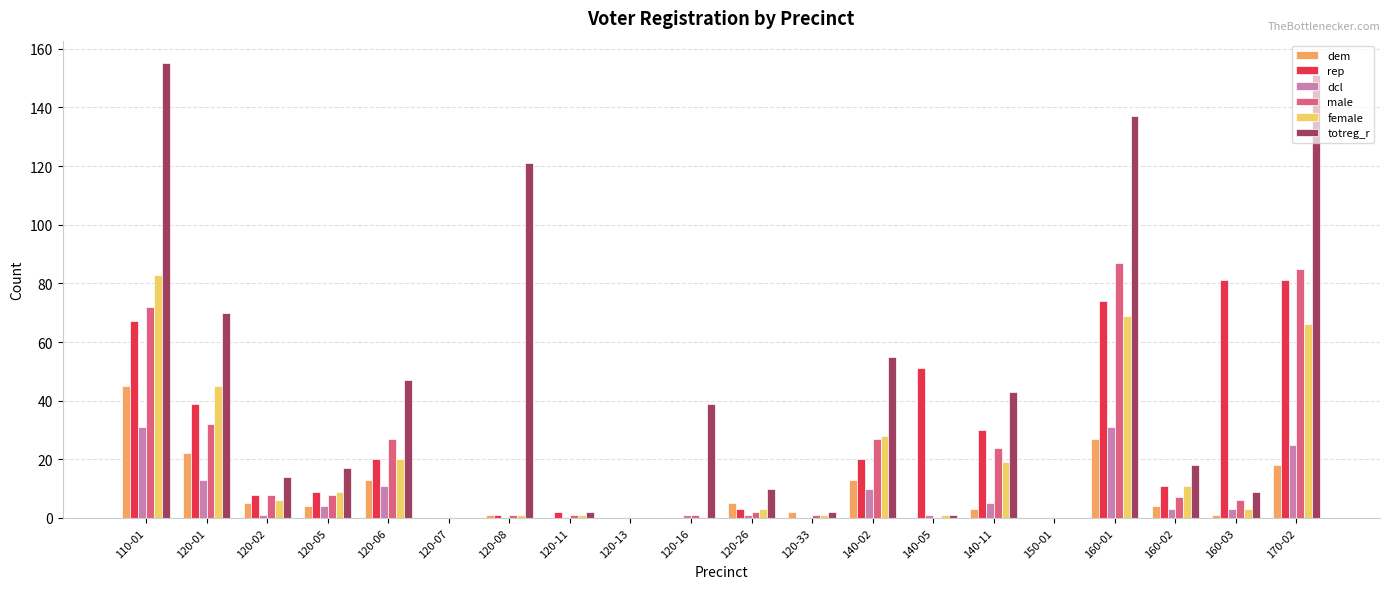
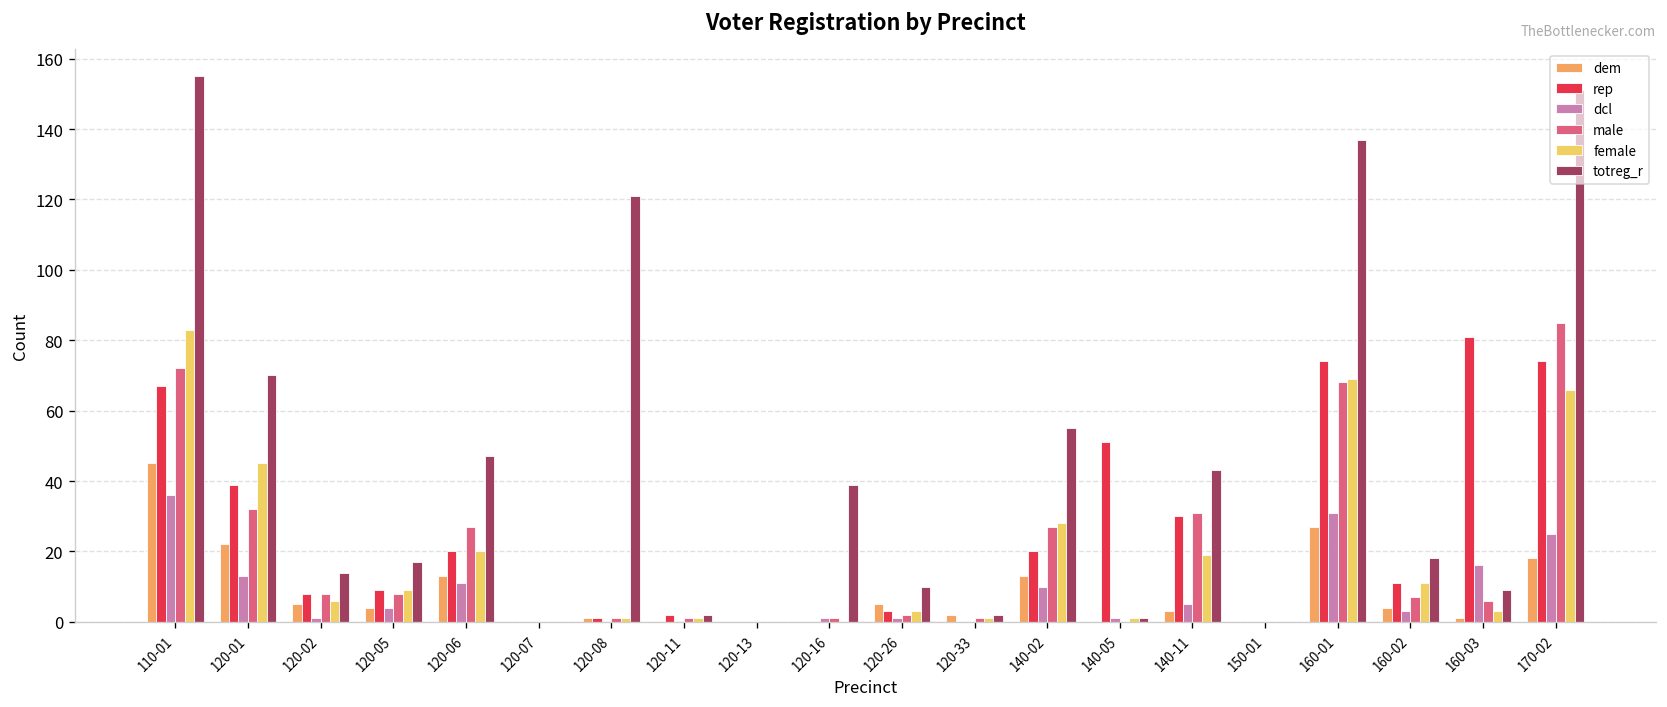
  {
    "rep": {
      "110-01": 67,
      "120-01": 39,
      "120-02": 8,
      "120-05": 9,
      "120-06": 20,
      "120-07": 0,
      "120-08": 1,
      "120-11": 2,
      "120-13": 0,
      "120-16": 0,
      "120-26": 3,
      "120-33": 0,
      "140-02": 20,
      "140-05": 51,
      "140-11": 30,
      "150-01": 0,
      "160-01": 74,
      "160-02": 11,
      "160-03": 81,
-     "170-02": 81
+     "170-02": 74
    },
    "dcl": {
-     "110-01": 31,
+     "110-01": 36,
      "120-01": 13,
      "120-02": 1,
      "120-05": 4,
      "120-06": 11,
      "120-07": 0,
      "120-08": 0,
      "120-11": 0,
      "120-13": 0,
      "120-16": 1,
      "120-26": 1,
      "120-33": 0,
      "140-02": 10,
      "140-05": 1,
      "140-11": 5,
      "150-01": 0,
      "160-01": 31,
      "160-02": 3,
-     "160-03": 3,
+     "160-03": 16,
      "170-02": 25
    },
    "male": {
      "110-01": 72,
      "120-01": 32,
      "120-02": 8,
      "120-05": 8,
      "120-06": 27,
      "120-07": 0,
      "120-08": 1,
      "120-11": 1,
      "120-13": 0,
      "120-16": 1,
      "120-26": 2,
      "120-33": 1,
      "140-02": 27,
      "140-05": 0,
-     "140-11": 24,
+     "140-11": 31,
      "150-01": 0,
-     "160-01": 87,
+     "160-01": 68,
      "160-02": 7,
      "160-03": 6,
      "170-02": 85
    },
    "totreg_r": {
      "110-01": 155,
      "120-01": 70,
      "120-02": 14,
      "120-05": 17,
      "120-06": 47,
      "120-07": 0,
      "120-08": 121,
      "120-11": 2,
      "120-13": 0,
      "120-16": 39,
      "120-26": 10,
      "120-33": 2,
      "140-02": 55,
      "140-05": 1,
      "140-11": 43,
      "150-01": 0,
      "160-01": 137,
      "160-02": 18,
      "160-03": 9
    }
  }
